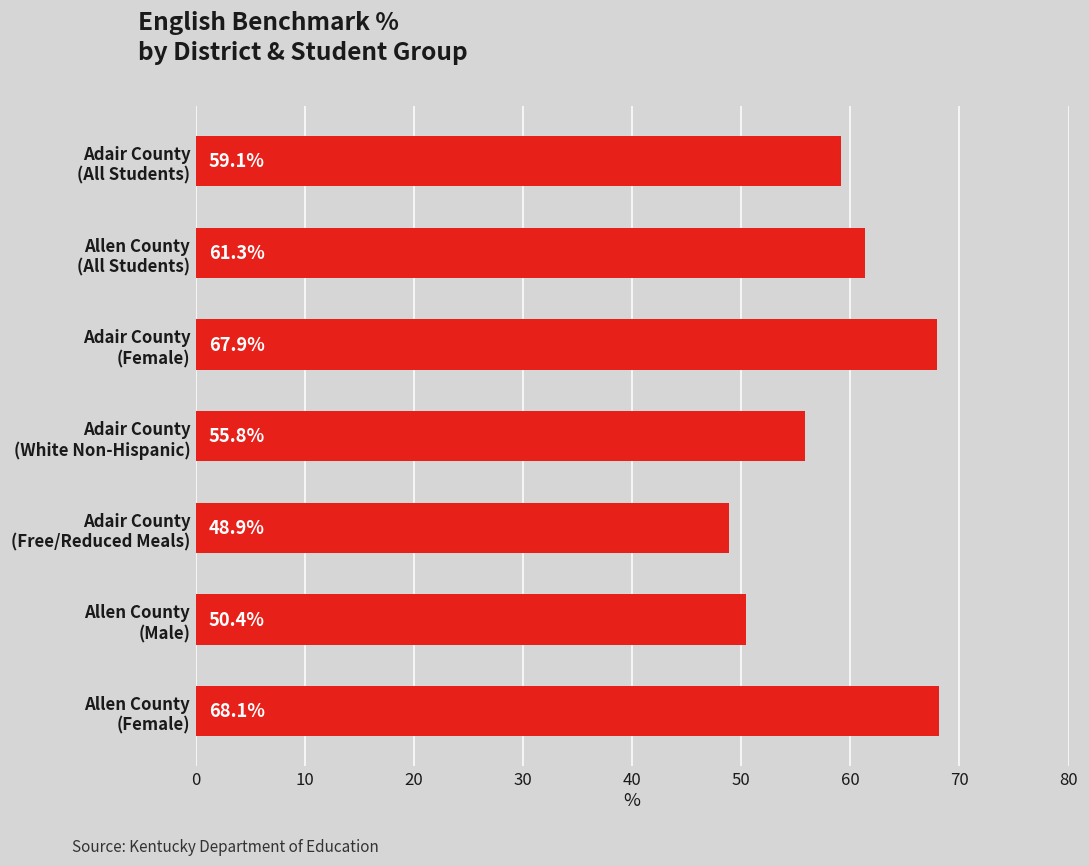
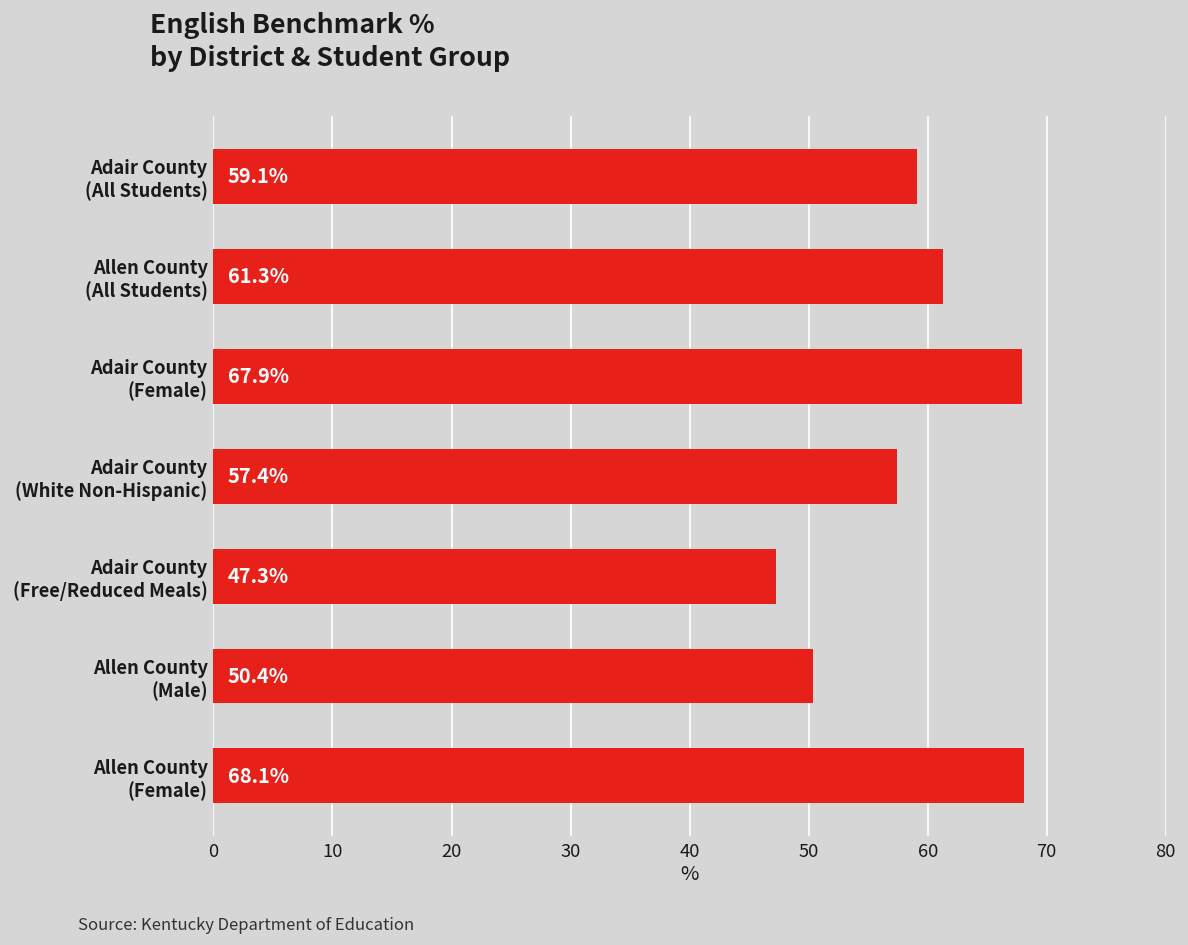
  {
    "Adair County (All Students)": "59.1%",
    "Allen County (All Students)": "61.3%",
    "Adair County (Female)": "67.9%",
-   "Adair County (White Non-Hispanic)": "55.8%",
-   "Adair County (Free/Reduced Meals)": "48.9%",
+   "Adair County (White Non-Hispanic)": "57.4%",
+   "Adair County (Free/Reduced Meals)": "47.3%",
    "Allen County (Male)": "50.4%",
    "Allen County (Female)": "68.1%"
  }
